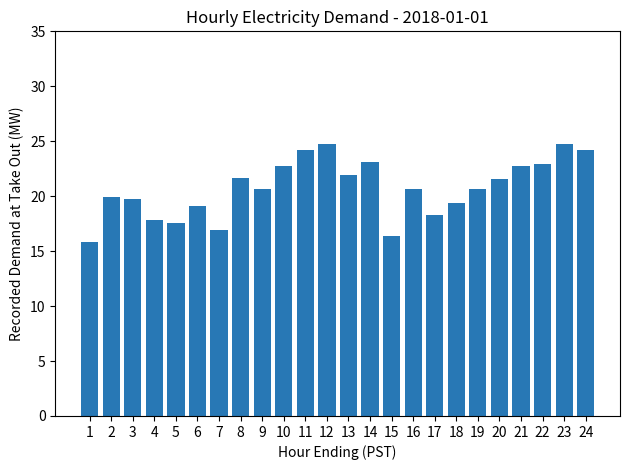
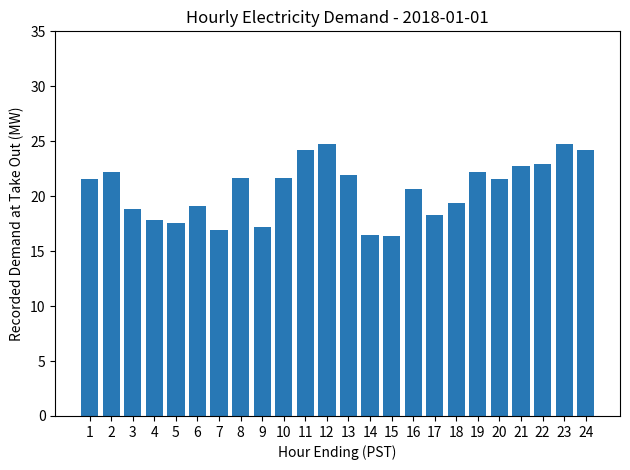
  {
-   "1": 15.8,
-   "2": 19.9,
-   "3": 19.8,
+   "1": 21.5,
+   "2": 22.2,
+   "3": 18.9,
    "4": 17.9,
    "5": 17.6,
    "6": 19.1,
    "7": 17.0,
    "8": 21.7,
-   "9": 20.7,
-   "10": 22.7,
+   "9": 17.2,
+   "10": 21.7,
    "11": 24.2,
    "12": 24.7,
    "13": 21.9,
-   "14": 23.1,
+   "14": 16.5,
    "15": 16.4,
    "16": 20.7,
    "17": 18.3,
    "18": 19.4,
-   "19": 20.7,
+   "19": 22.2,
    "20": 21.5,
    "21": 22.7,
    "22": 22.9,
    "23": 24.7,
    "24": 24.2
  }
